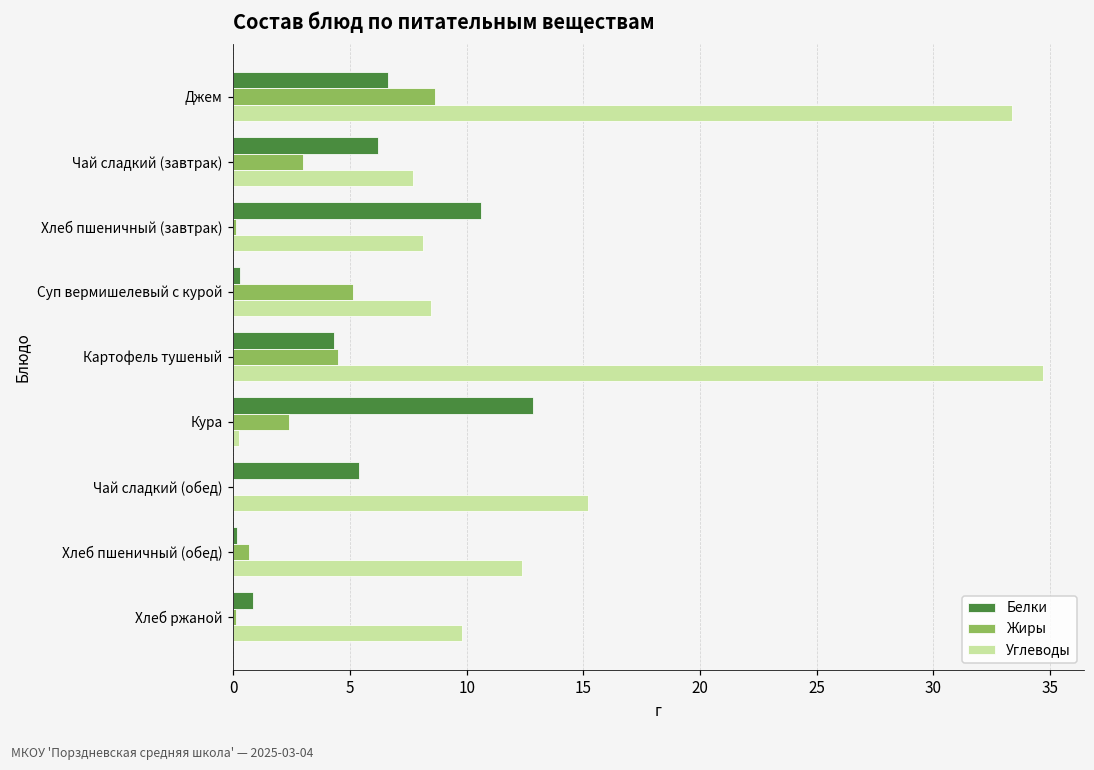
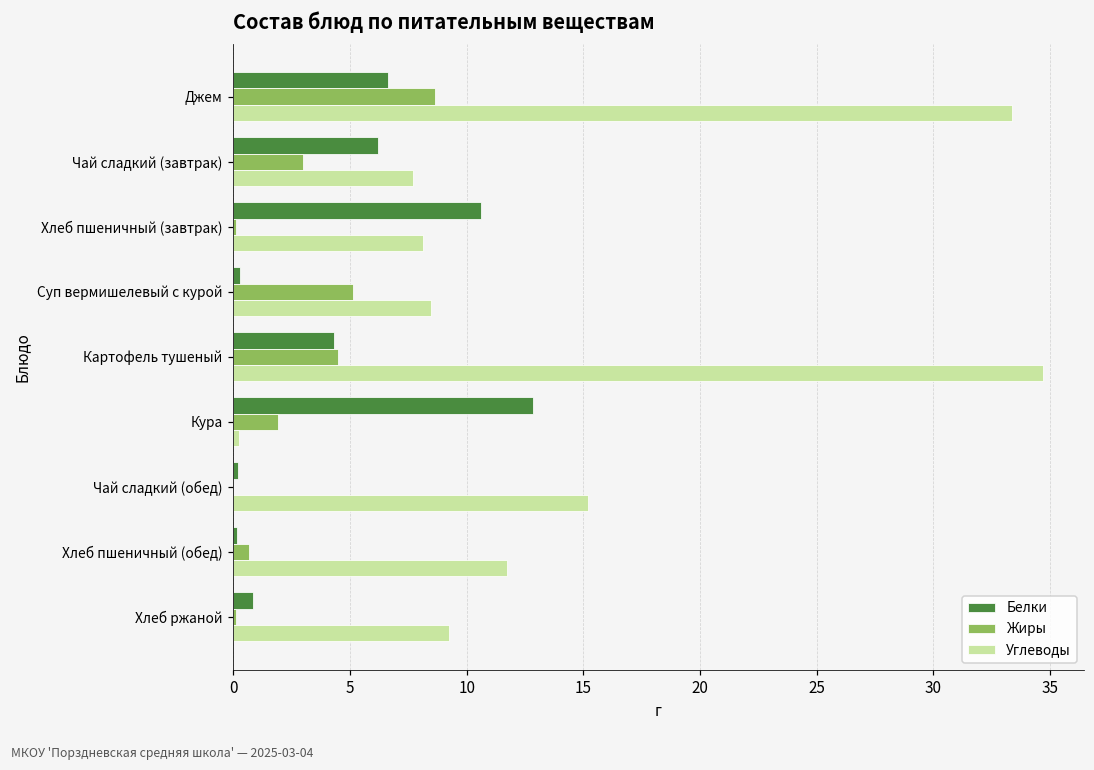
  {
    "Белки": {
      "Джем": 6.6,
      "Чай сладкий (завтрак)": 6.2,
      "Хлеб пшеничный (завтрак)": 10.6,
      "Суп вермишелевый с курой": 0.3,
      "Картофель тушеный": 4.3,
      "Кура": 12.8,
-     "Чай сладкий (обед)": 5.4,
+     "Чай сладкий (обед)": 0.2,
      "Хлеб пшеничный (обед)": 0.2,
      "Хлеб ржаной": 0.8
    },
    "Жиры": {
      "Джем": 8.6,
      "Чай сладкий (завтрак)": 3.0,
      "Хлеб пшеничный (завтрак)": 0.1,
      "Суп вермишелевый с курой": 5.1,
      "Картофель тушеный": 4.5,
-     "Кура": 2.4,
+     "Кура": 1.9,
      "Чай сладкий (обед)": 0.0,
      "Хлеб пшеничный (обед)": 0.7,
      "Хлеб ржаной": 0.1
    },
    "Углеводы": {
      "Джем": 33.4,
      "Чай сладкий (завтрак)": 7.7,
      "Хлеб пшеничный (завтрак)": 8.1,
      "Суп вермишелевый с курой": 8.5,
      "Картофель тушеный": 34.7,
      "Кура": 0.3,
      "Чай сладкий (обед)": 15.2,
-     "Хлеб пшеничный (обед)": 12.3,
-     "Хлеб ржаной": 9.8
+     "Хлеб пшеничный (обед)": 11.7,
+     "Хлеб ржаной": 9.3
    }
  }
